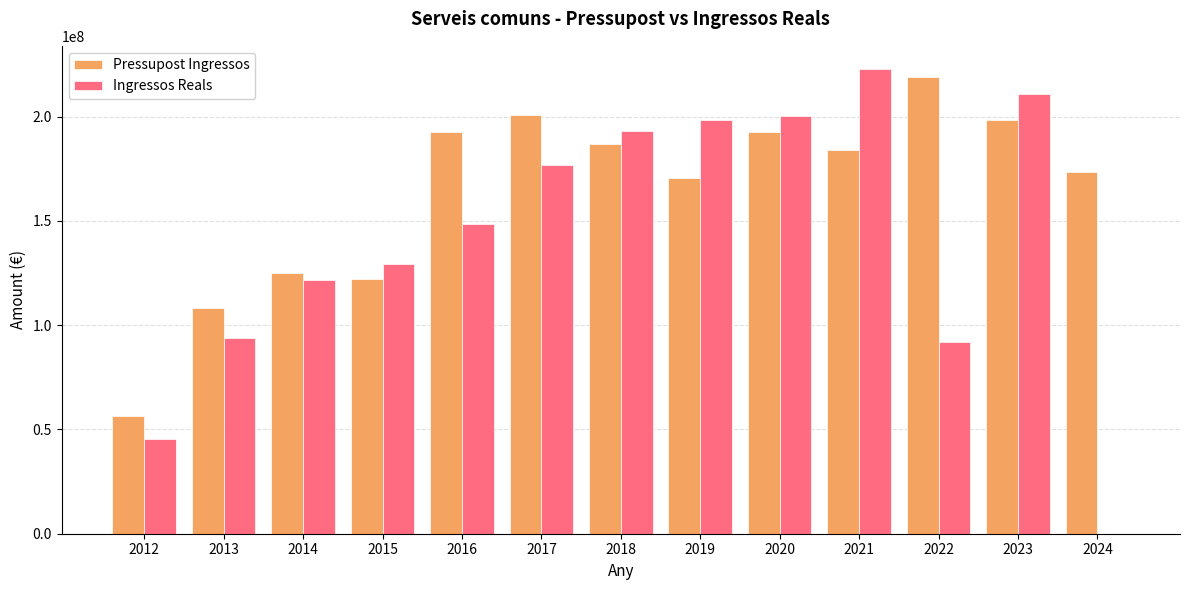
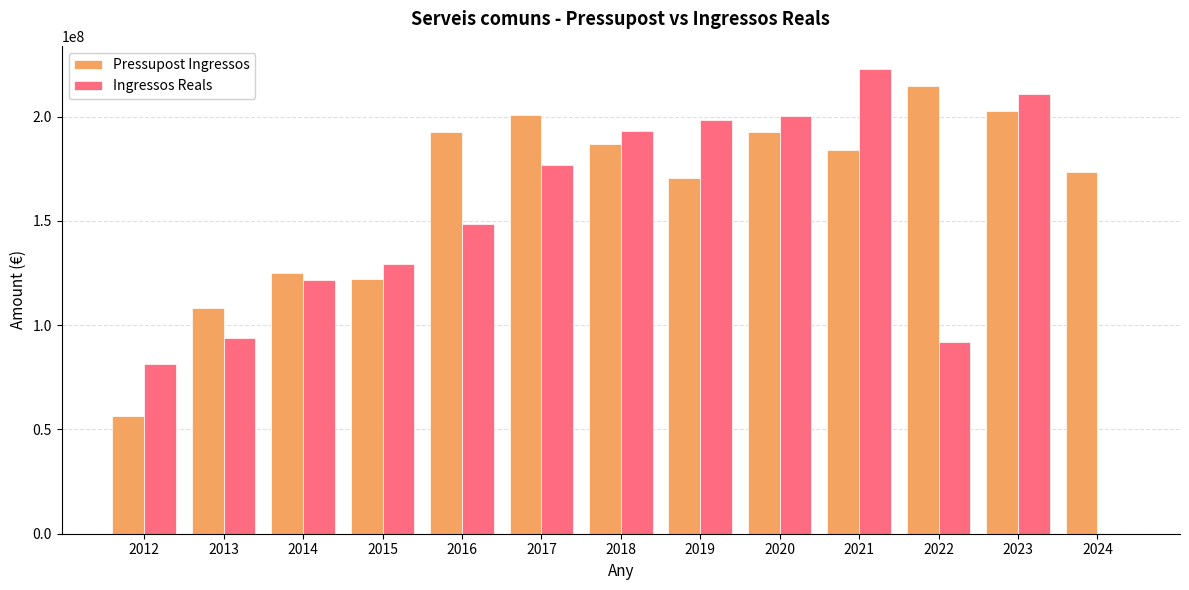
  {
    "Pressupost Ingressos": {
      "2012": 56000000,
      "2013": 108000000,
      "2014": 125000000,
      "2015": 122000000,
      "2016": 192000000,
      "2017": 201000000,
      "2018": 187000000,
      "2019": 171000000,
      "2020": 193000000,
      "2021": 184000000,
-     "2022": 219000000,
-     "2023": 198000000,
+     "2022": 215000000,
+     "2023": 203000000,
      "2024": 173000000
    },
    "Ingressos Reals": {
-     "2012": 46000000,
+     "2012": 81000000,
      "2013": 94000000,
      "2014": 121000000,
      "2015": 129000000,
      "2016": 148000000,
      "2017": 177000000,
      "2018": 193000000,
      "2019": 198000000,
      "2020": 200000000,
      "2021": 223000000,
      "2022": 92000000,
      "2023": 211000000,
      "2024": 0
    }
  }
